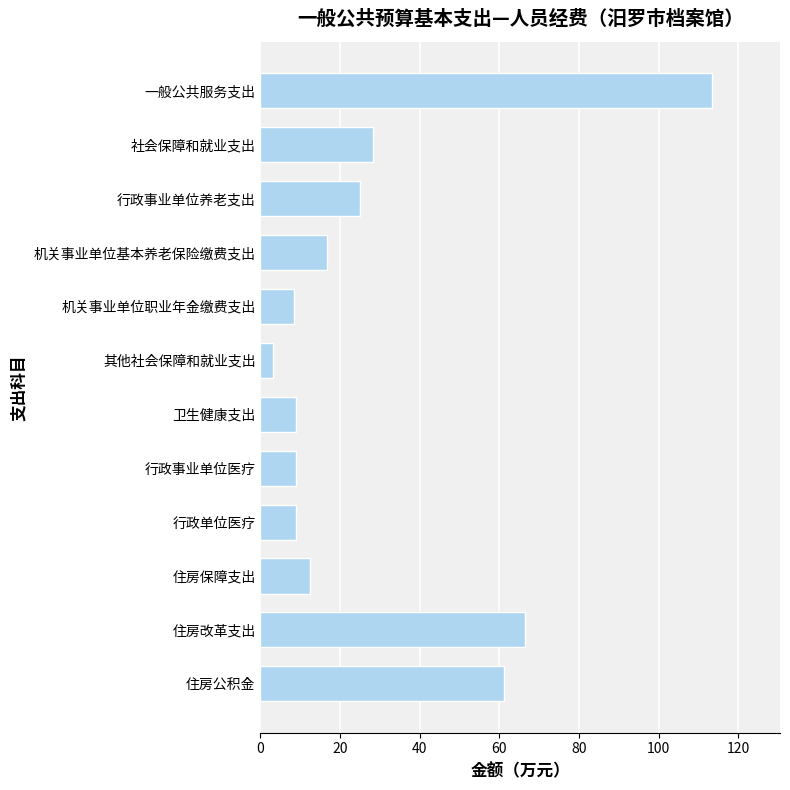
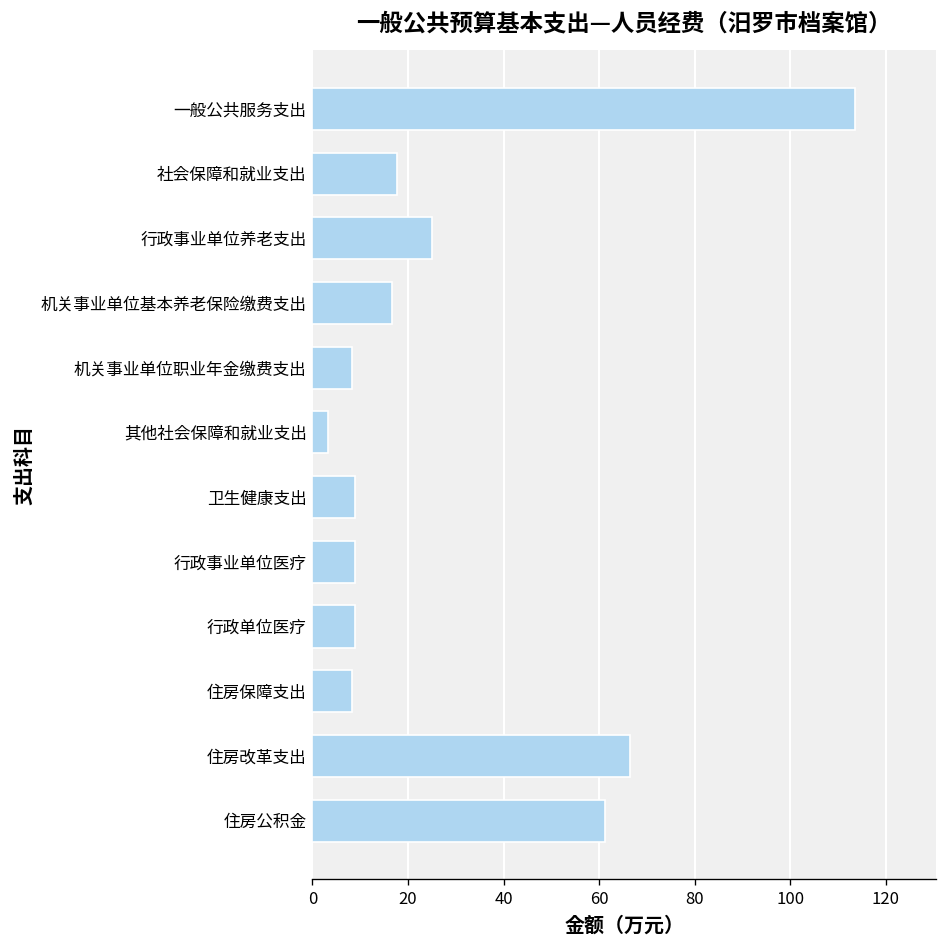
  {
    "一般公共服务支出": 113,
-   "社会保障和就业支出": 28,
+   "社会保障和就业支出": 18,
    "行政事业单位养老支出": 25,
    "机关事业单位基本养老保险缴费支出": 17,
    "机关事业单位职业年金缴费支出": 8,
    "其他社会保障和就业支出": 3,
    "卫生健康支出": 9,
    "行政事业单位医疗": 9,
    "行政单位医疗": 9,
-   "住房保障支出": 13,
+   "住房保障支出": 8,
    "住房改革支出": 66,
    "住房公积金": 61
  }
